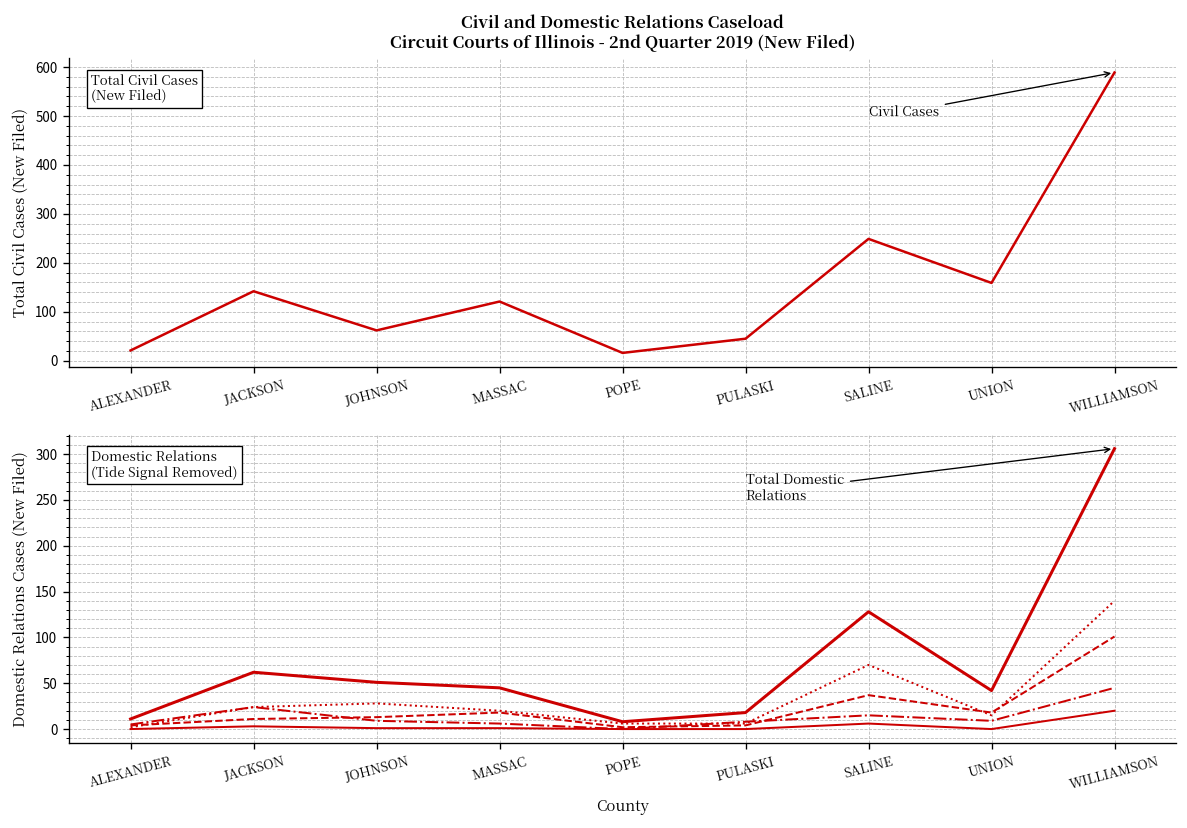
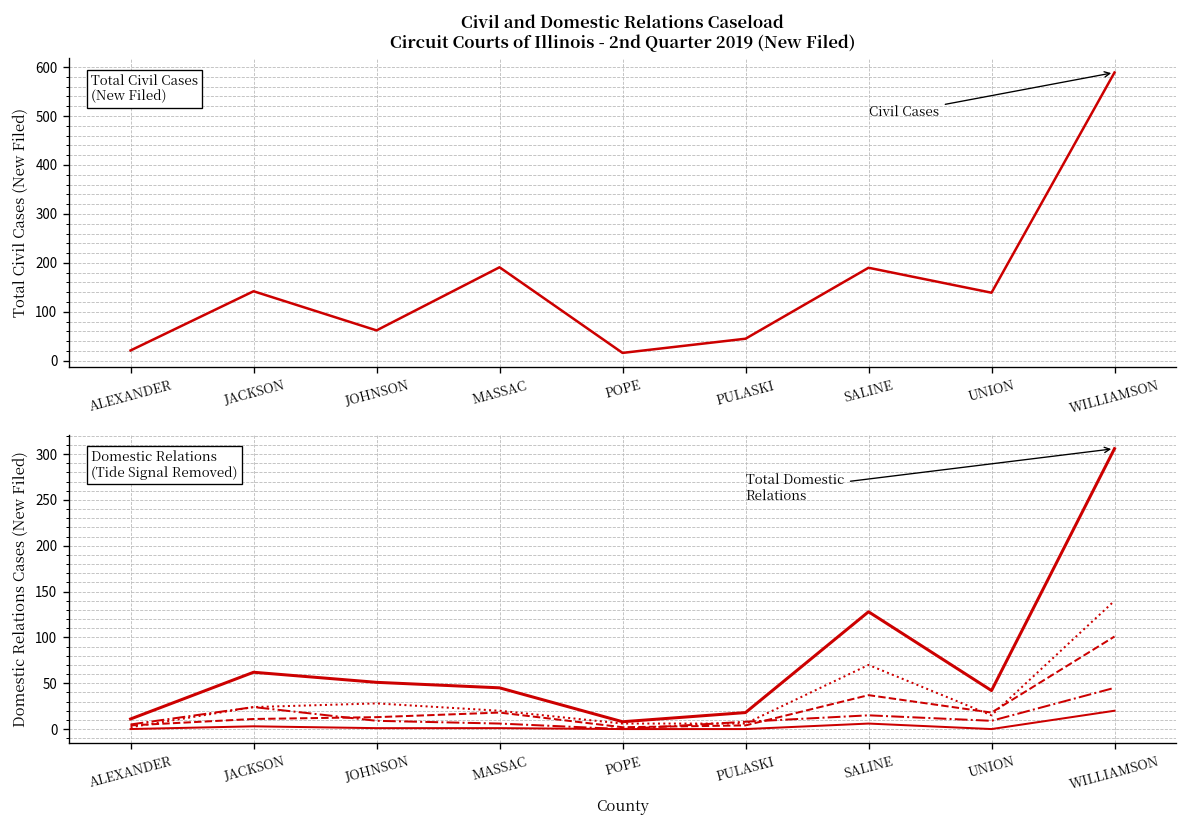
  {
    "Civil and Domestic Relations Caseload Circuit Courts of Illinois - 2nd Quarter 2019 (New Filed)": {
      "ALEXANDER": 20,
      "JACKSON": 140,
      "JOHNSON": 60,
-     "MASSAC": 120,
+     "MASSAC": 190,
      "POPE": 20,
      "PULASKI": 50,
-     "SALINE": 250,
-     "UNION": 160,
+     "SALINE": 190,
+     "UNION": 140,
      "WILLIAMSON": 590
    }
  }
